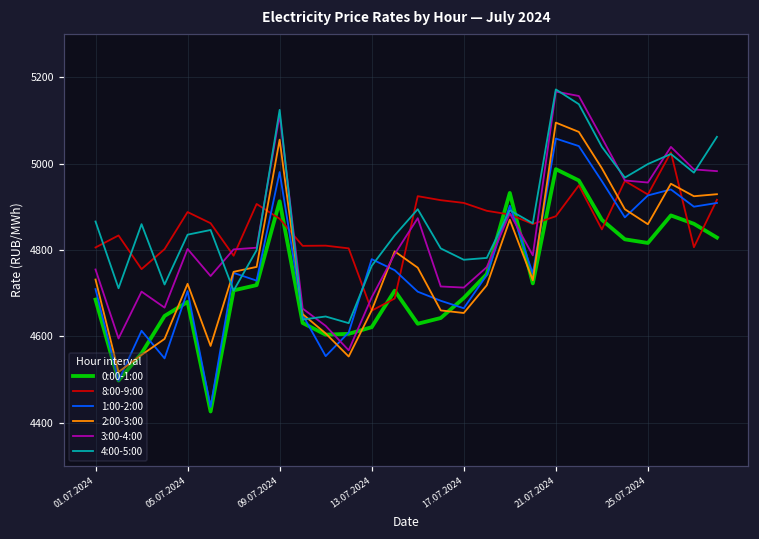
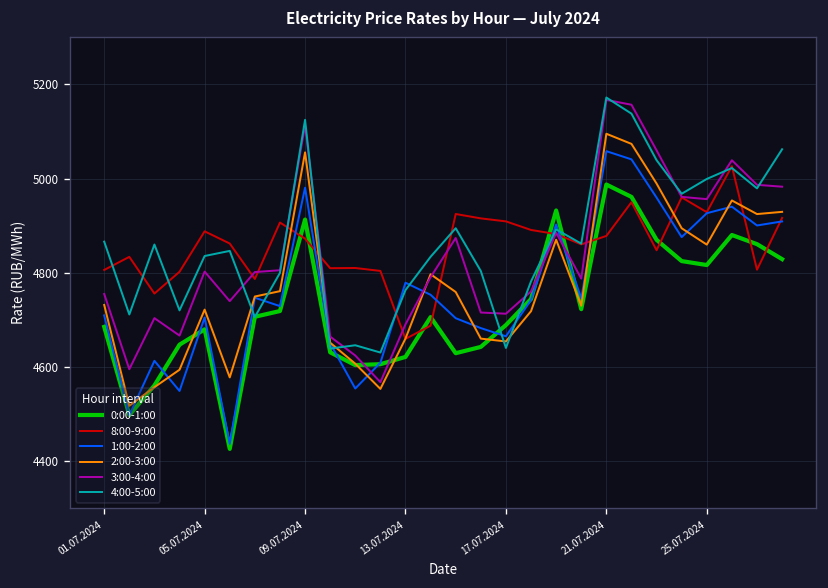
  {
    "0:00-1:00": {
      "01.07.2024": 4680,
      "05.07.2024": 4680,
      "09.07.2024": 4910,
      "13.07.2024": 4620,
      "17.07.2024": 4690,
      "21.07.2024": 4990,
      "25.07.2024": 4820
    },
    "8:00-9:00": {
      "01.07.2024": 4810,
      "05.07.2024": 4890,
      "09.07.2024": 4870,
      "17.07.2024": 4910,
      "21.07.2024": 4880
    },
    "1:00-2:00": {
      "01.07.2024": 4710,
      "05.07.2024": 4700,
      "09.07.2024": 4980,
      "13.07.2024": 4780,
      "17.07.2024": 4660,
      "21.07.2024": 5060
    },
    "2:00-3:00": {
      "01.07.2024": 4730,
      "05.07.2024": 4720,
      "09.07.2024": 5060,
      "17.07.2024": 4650,
      "21.07.2024": 5100,
      "25.07.2024": 4860
    },
    "3:00-4:00": {
      "01.07.2024": 4750,
      "05.07.2024": 4800,
      "09.07.2024": 5110,
      "13.07.2024": 4690,
      "17.07.2024": 4710,
      "25.07.2024": 4960
    },
    "4:00-5:00": {
      "01.07.2024": 4870,
      "05.07.2024": 4840,
      "09.07.2024": 5120,
      "13.07.2024": 4760,
-     "17.07.2024": 4780,
+     "17.07.2024": 4640,
      "25.07.2024": 5000
    }
  }
